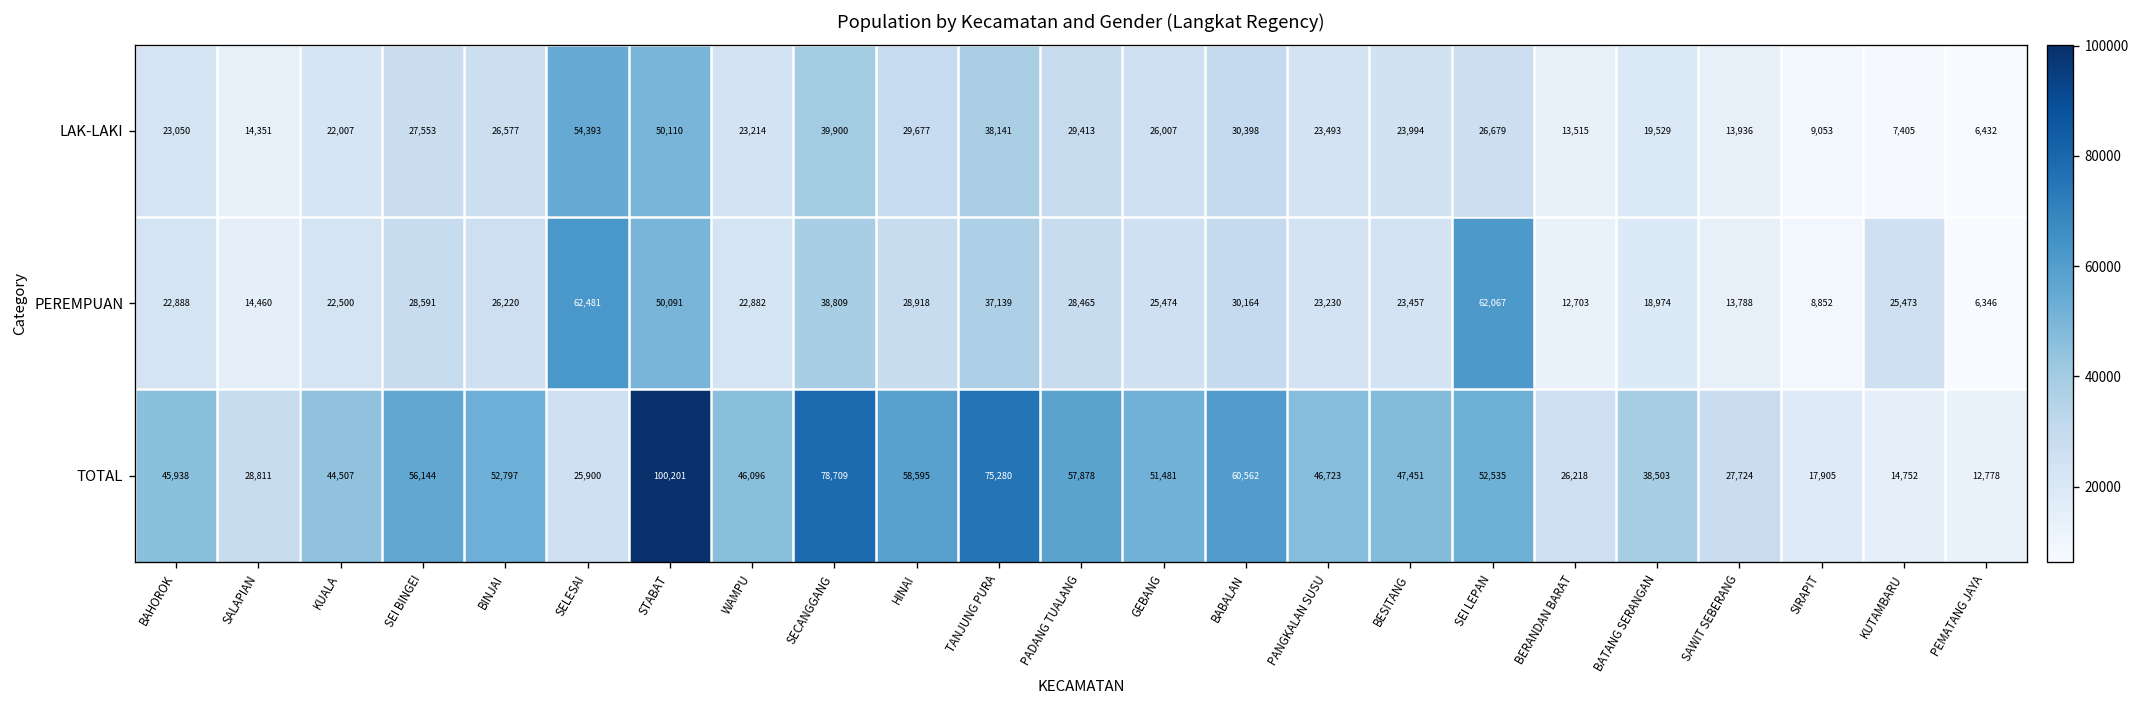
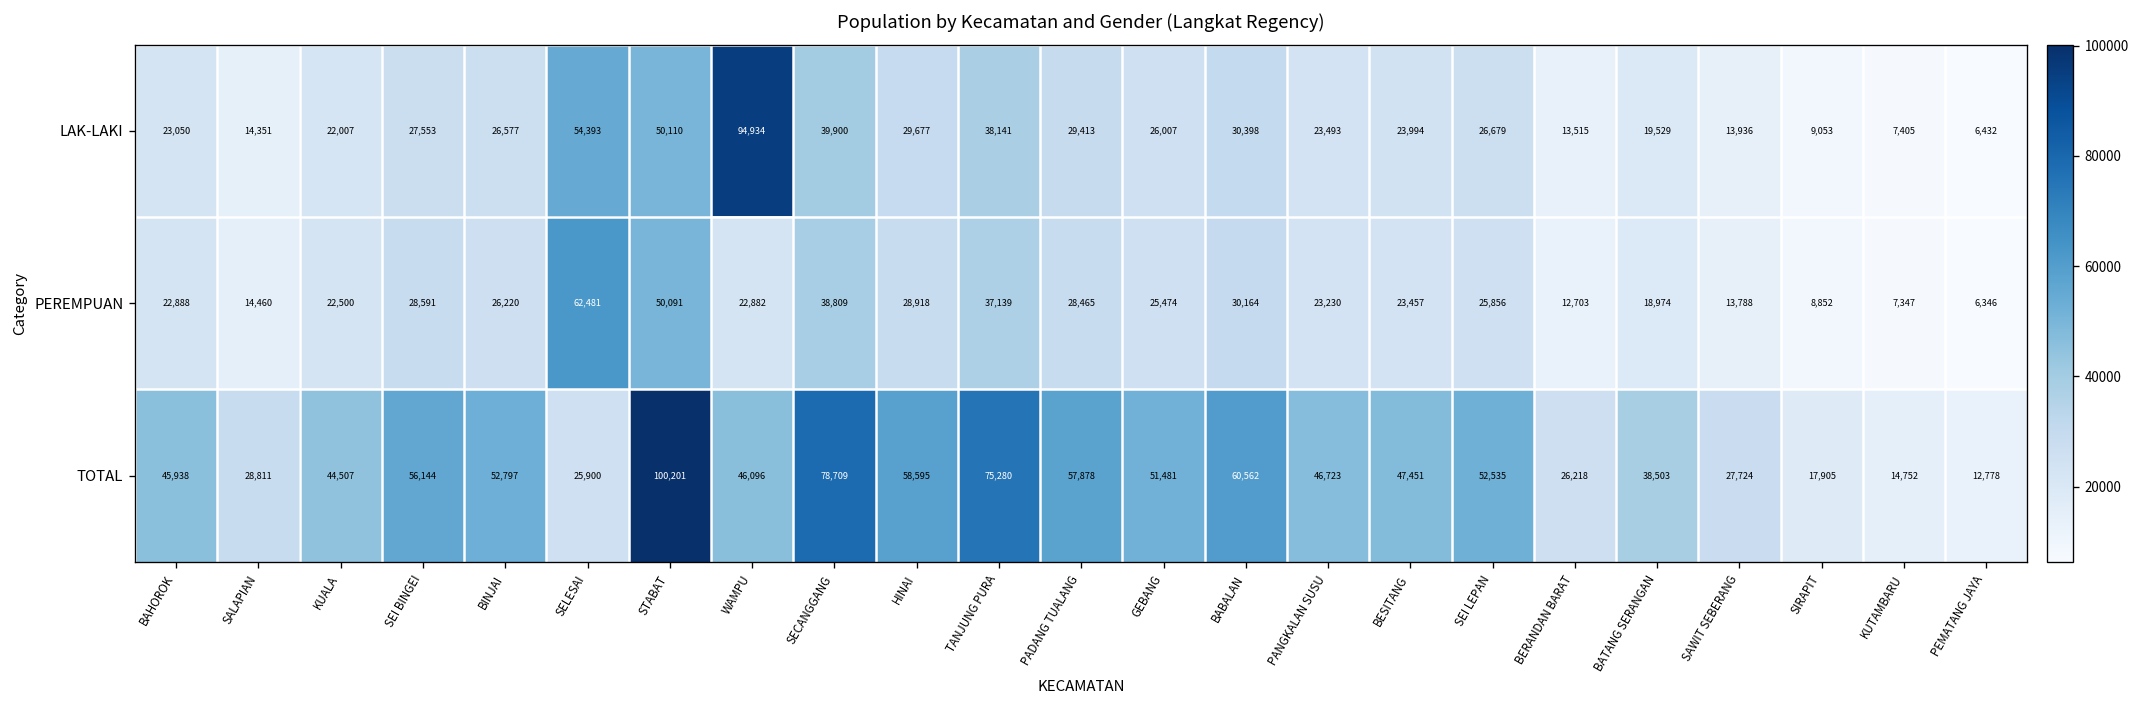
  {
    "LAK-LAKI": {
      "BAHOROK": "23,050",
      "SALAPIAN": "14,351",
      "KUALA": "22,007",
      "SEI BINGEI": "27,553",
      "BINJAI": "26,577",
      "SELESAI": "54,393",
      "STABAT": "50,110",
-     "WAMPU": "23,214",
+     "WAMPU": "94,934",
      "SECANGGANG": "39,900",
      "HINAI": "29,677",
      "TANJUNG PURA": "38,141",
      "PADANG TUALANG": "29,413",
      "GEBANG": "26,007",
      "BABALAN": "30,398",
      "PANGKALAN SUSU": "23,493",
      "BESITANG": "23,994",
      "SEI LEPAN": "26,679",
      "BERANDAN BARAT": "13,515",
      "BATANG SERANGAN": "19,529",
      "SAWIT SEBERANG": "13,936",
      "SIRAPIT": "9,053",
      "KUTAMBARU": "7,405",
      "PEMATANG JAYA": "6,432"
    },
    "PEREMPUAN": {
      "BAHOROK": "22,888",
      "SALAPIAN": "14,460",
      "KUALA": "22,500",
      "SEI BINGEI": "28,591",
      "BINJAI": "26,220",
      "SELESAI": "62,481",
      "STABAT": "50,091",
      "WAMPU": "22,882",
      "SECANGGANG": "38,809",
      "HINAI": "28,918",
      "TANJUNG PURA": "37,139",
      "PADANG TUALANG": "28,465",
      "GEBANG": "25,474",
      "BABALAN": "30,164",
      "PANGKALAN SUSU": "23,230",
      "BESITANG": "23,457",
-     "SEI LEPAN": "62,067",
+     "SEI LEPAN": "25,856",
      "BERANDAN BARAT": "12,703",
      "BATANG SERANGAN": "18,974",
      "SAWIT SEBERANG": "13,788",
      "SIRAPIT": "8,852",
-     "KUTAMBARU": "25,473",
+     "KUTAMBARU": "7,347",
      "PEMATANG JAYA": "6,346"
    },
    "TOTAL": {
      "BAHOROK": "45,938",
      "SALAPIAN": "28,811",
      "KUALA": "44,507",
      "SEI BINGEI": "56,144",
      "BINJAI": "52,797",
      "SELESAI": "25,900",
      "STABAT": "100,201",
      "WAMPU": "46,096",
      "SECANGGANG": "78,709",
      "HINAI": "58,595",
      "TANJUNG PURA": "75,280",
      "PADANG TUALANG": "57,878",
      "GEBANG": "51,481",
      "BABALAN": "60,562",
      "PANGKALAN SUSU": "46,723",
      "BESITANG": "47,451",
      "SEI LEPAN": "52,535",
      "BERANDAN BARAT": "26,218",
      "BATANG SERANGAN": "38,503",
      "SAWIT SEBERANG": "27,724",
      "SIRAPIT": "17,905",
      "KUTAMBARU": "14,752",
      "PEMATANG JAYA": "12,778"
    }
  }
